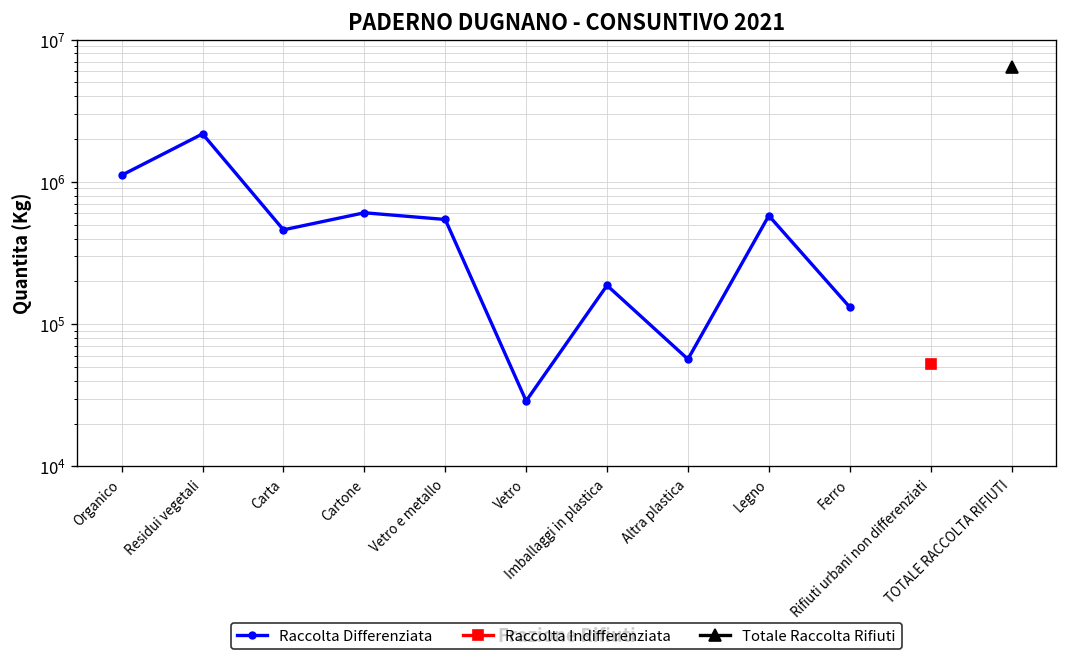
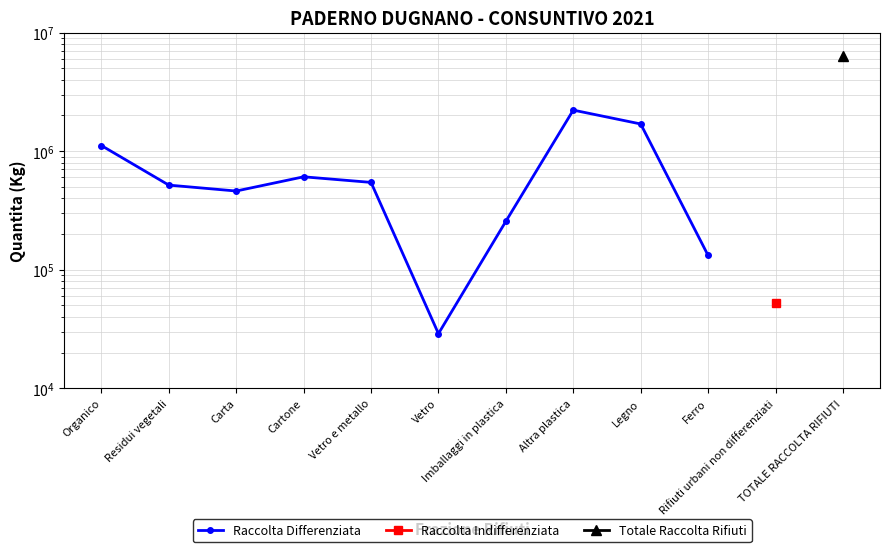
  {
    "Raccolta Differenziata": {
      "Organico": 1100000,
-     "Residui vegetali": 2200000,
+     "Residui vegetali": 500000,
      "Carta": 460000,
      "Cartone": 600000,
      "Vetro e metallo": 500000,
      "Vetro": 29000,
-     "Imballaggi in plastica": 190000,
-     "Altra plastica": 60000,
-     "Legno": 600000,
+     "Imballaggi in plastica": 260000,
+     "Altra plastica": 2200000,
+     "Legno": 1700000,
      "Ferro": 130000
    },
    "Raccolta Indifferenziata": {
      "Rifiuti urbani non differenziati": 50000
    },
    "Totale Raccolta Rifiuti": {
      "TOTALE RACCOLTA RIFIUTI": 6000000
    }
  }
